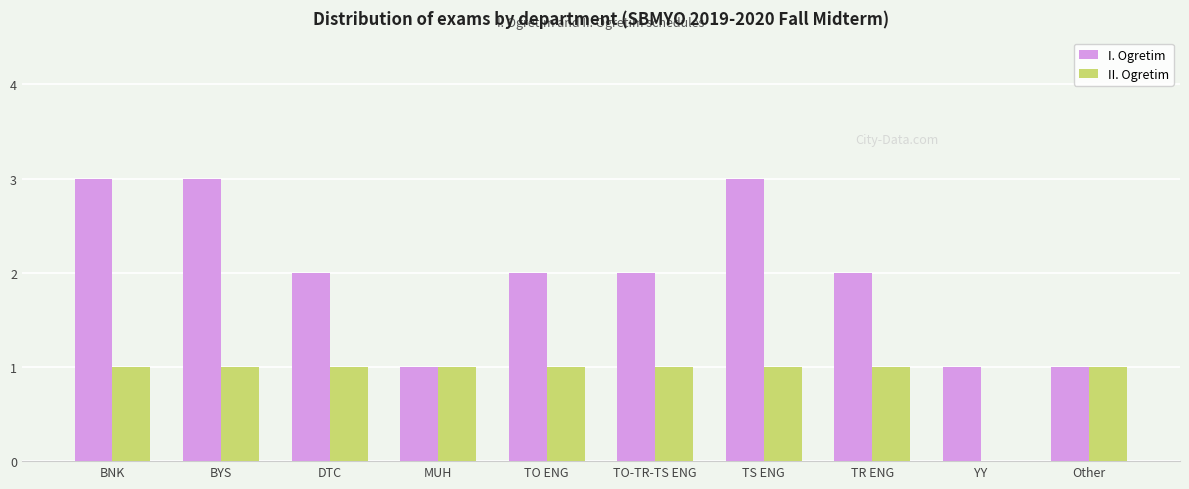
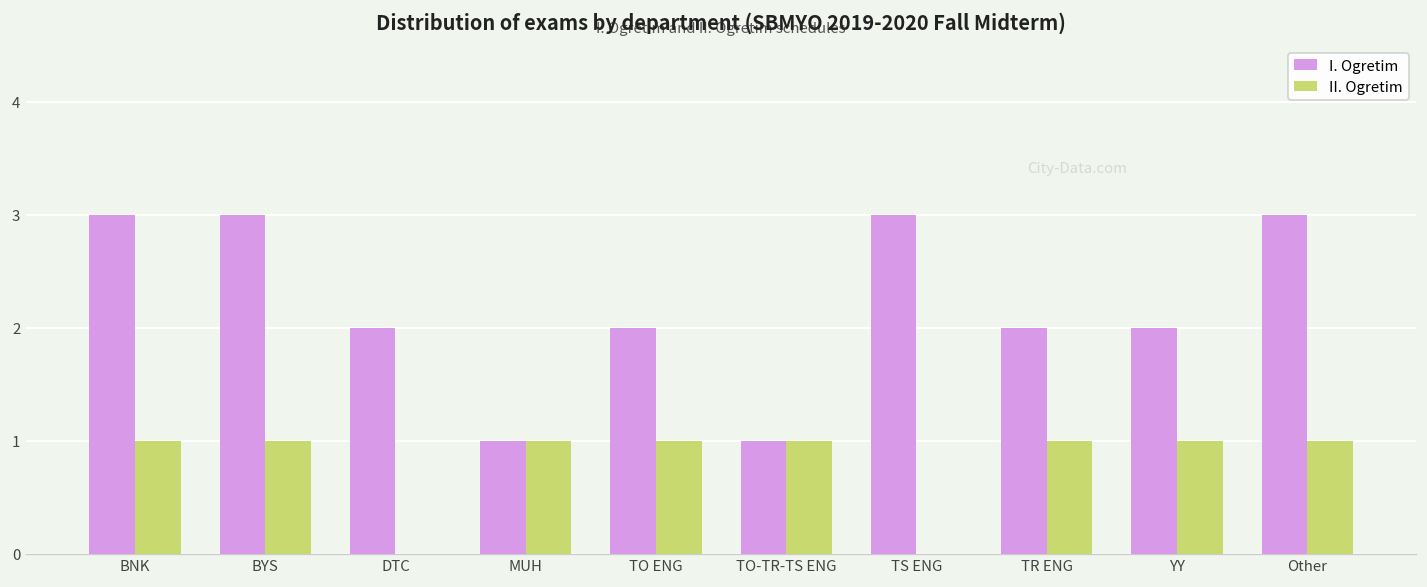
  {
    "I. Ogretim": {
      "BNK": 3,
      "BYS": 3,
      "DTC": 2,
      "MUH": 1,
      "TO ENG": 2,
-     "TO-TR-TS ENG": 2,
+     "TO-TR-TS ENG": 1,
      "TS ENG": 3,
      "TR ENG": 2,
-     "YY": 1,
-     "Other": 1
+     "YY": 2,
+     "Other": 3
    },
    "II. Ogretim": {
      "BNK": 1,
      "BYS": 1,
-     "DTC": 1,
+     "DTC": 0,
      "MUH": 1,
      "TO ENG": 1,
      "TO-TR-TS ENG": 1,
-     "TS ENG": 1,
+     "TS ENG": 0,
      "TR ENG": 1,
-     "YY": 0,
+     "YY": 1,
      "Other": 1
    }
  }
